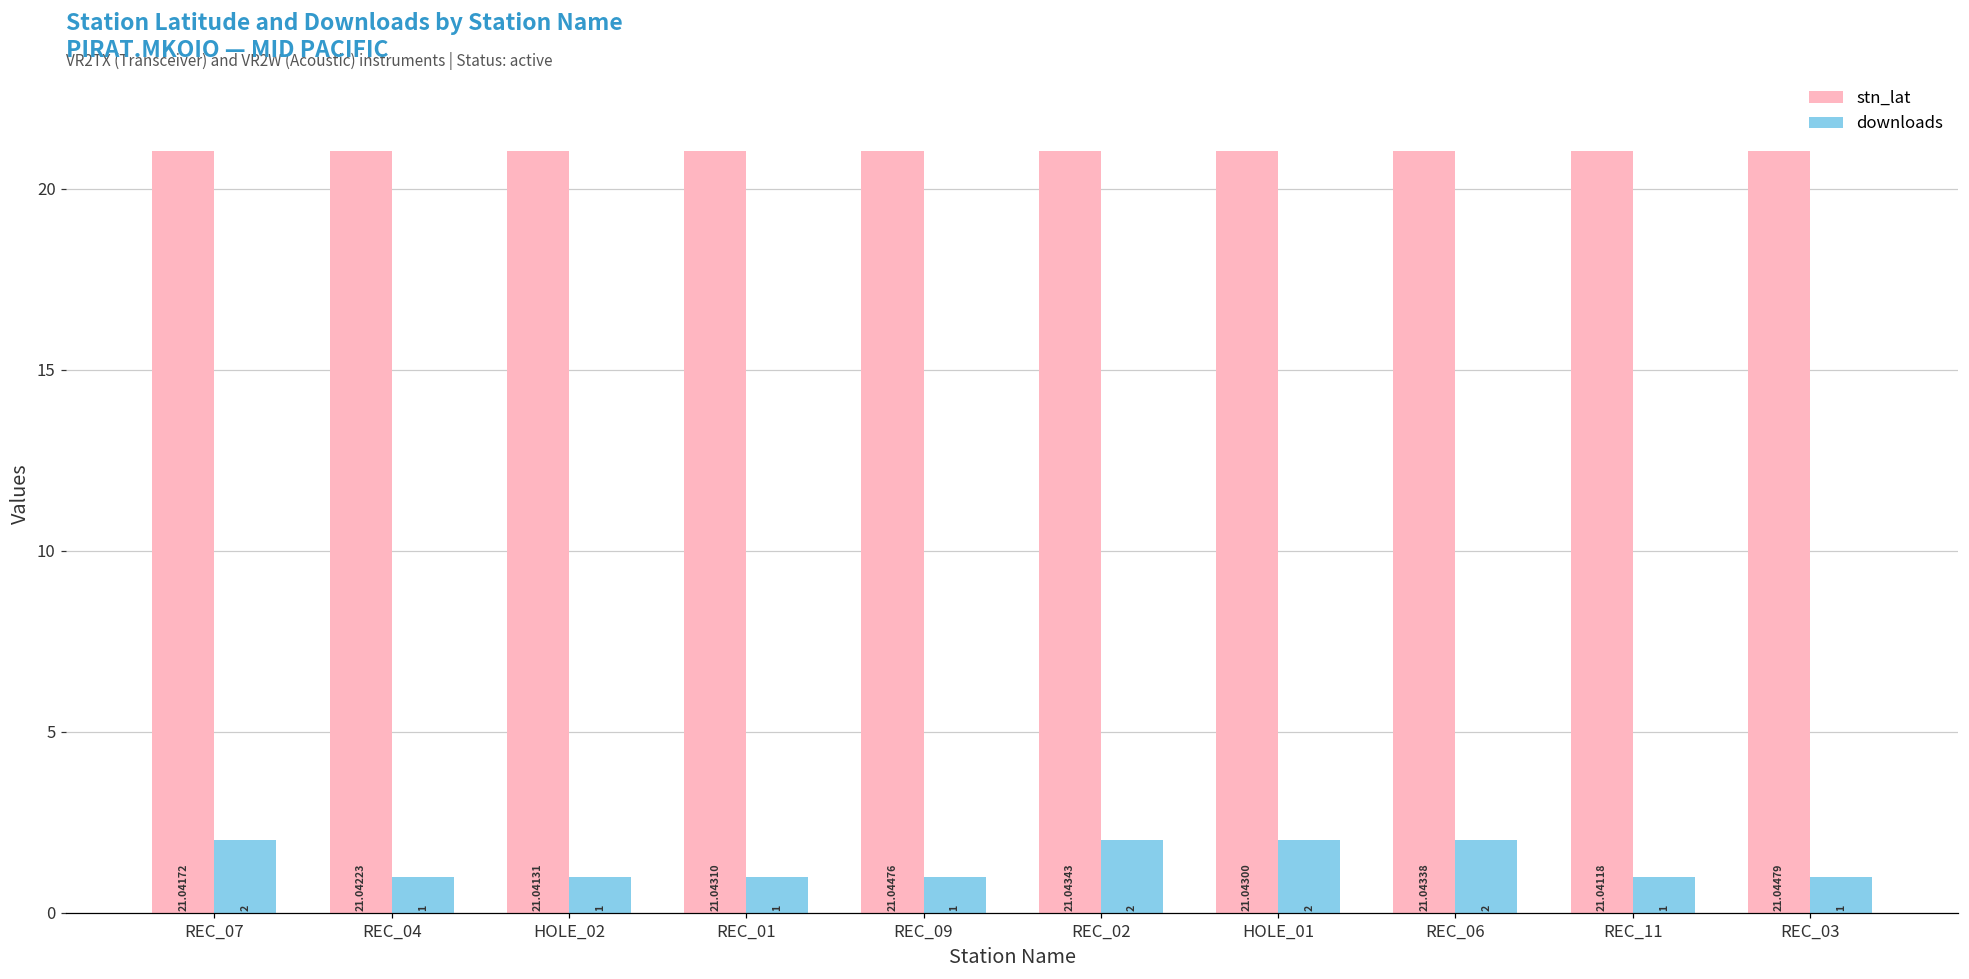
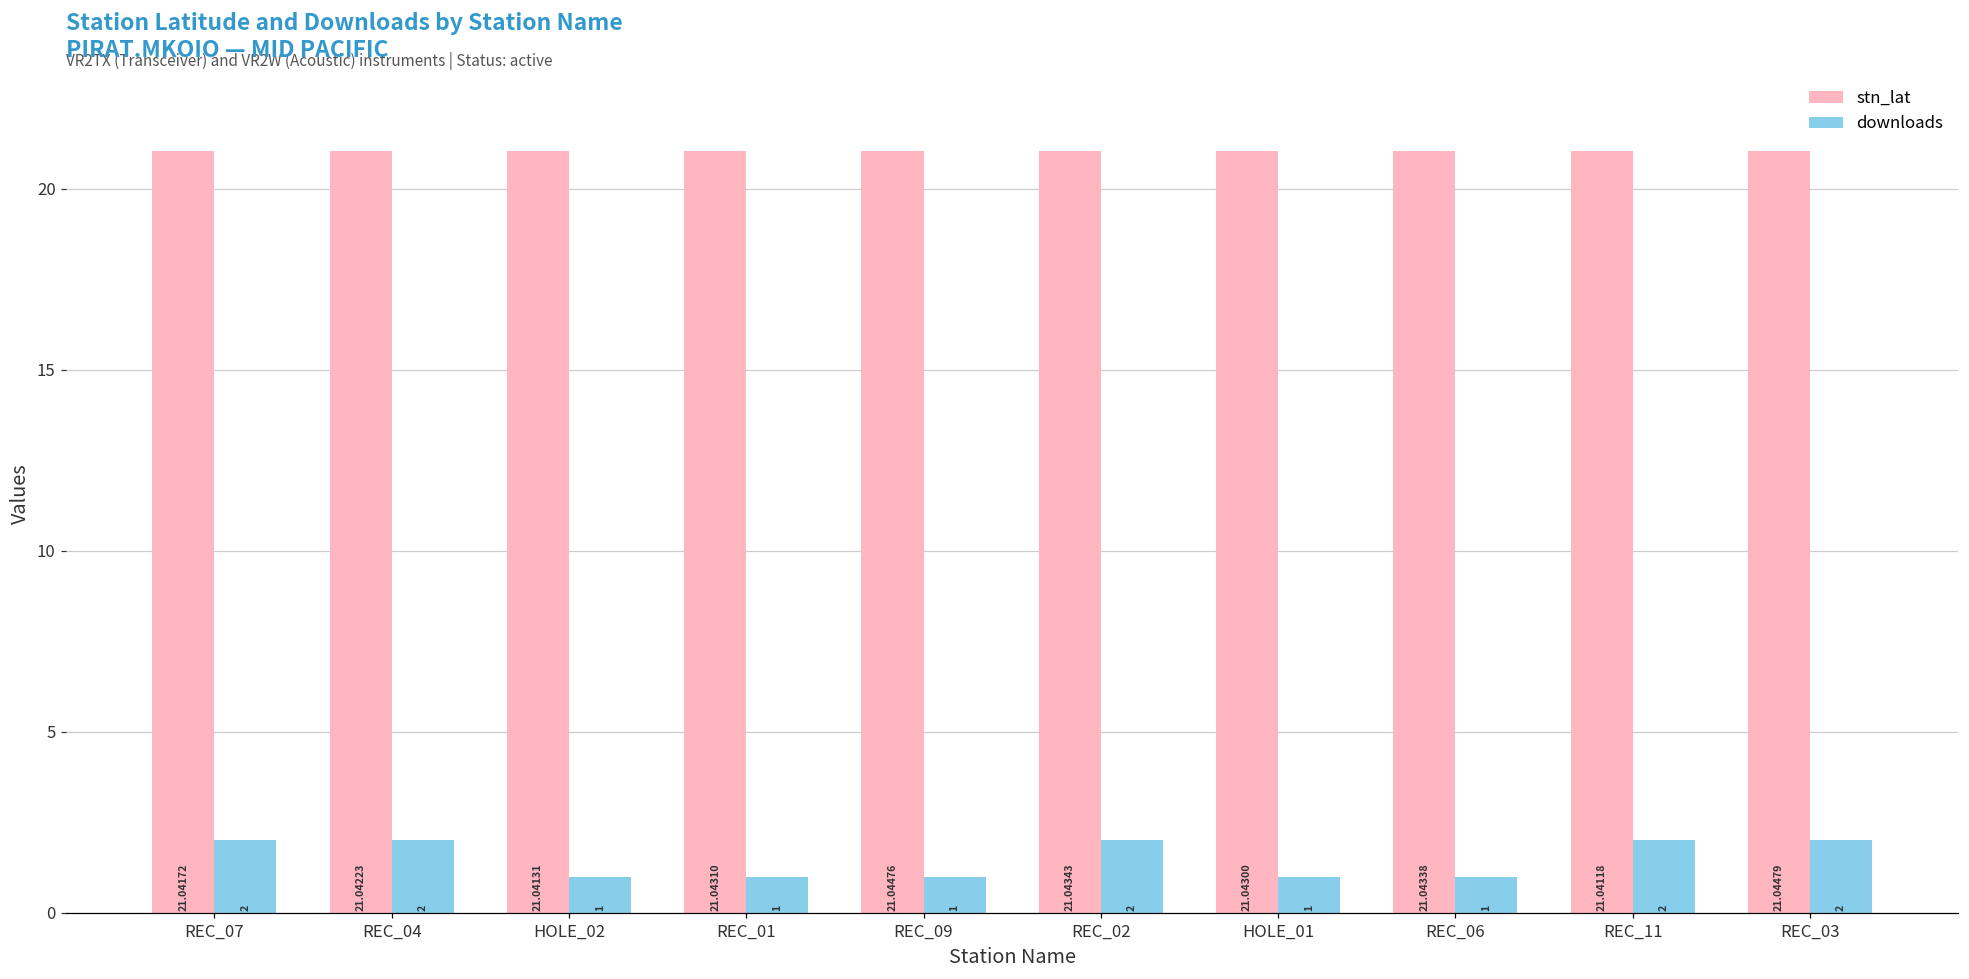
  {
    "stn_lat": {
      "REC_07": 21.04172,
      "REC_04": 21.04223,
      "HOLE_02": 21.04131,
      "REC_01": 21.04310,
      "REC_09": 21.04476,
      "REC_02": 21.04343,
      "HOLE_01": 21.04300,
      "REC_06": 21.04338,
      "REC_11": 21.04118,
      "REC_03": 21.04479
    },
    "downloads": {
      "REC_07": 2,
-     "REC_04": 1,
+     "REC_04": 2,
      "HOLE_02": 1,
      "REC_01": 1,
      "REC_09": 1,
      "REC_02": 2,
-     "HOLE_01": 2,
-     "REC_06": 2,
-     "REC_11": 1,
-     "REC_03": 1
+     "HOLE_01": 1,
+     "REC_06": 1,
+     "REC_11": 2,
+     "REC_03": 2
    }
  }
